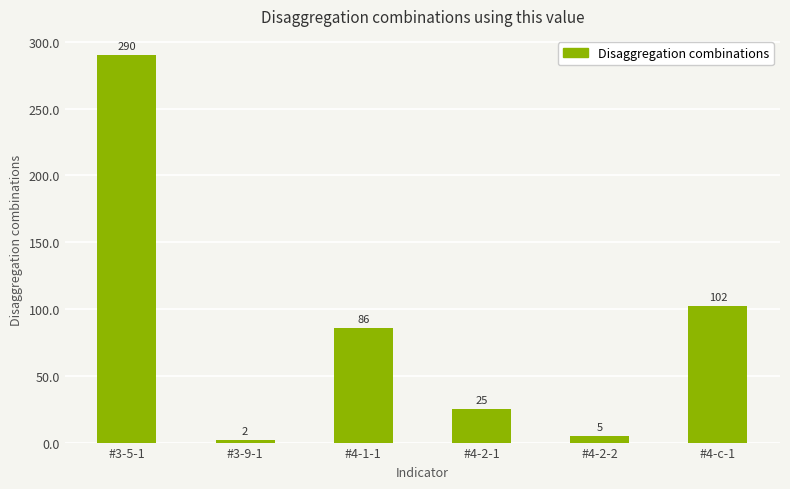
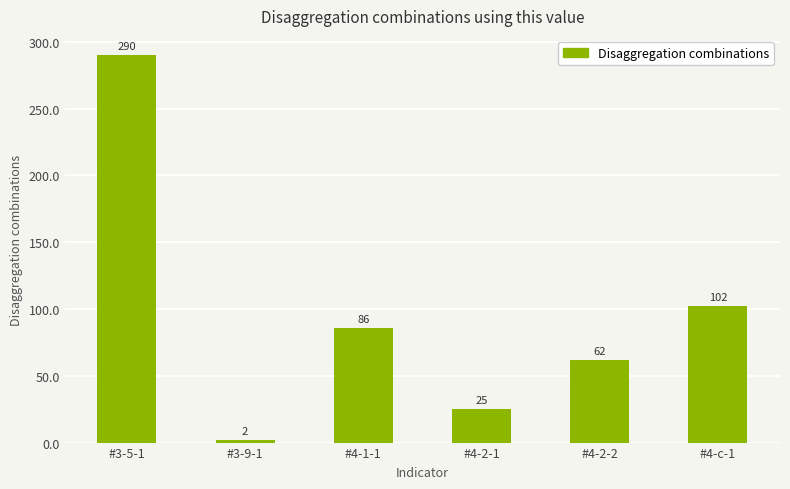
  {
    "#3-5-1": 290,
    "#3-9-1": 2,
    "#4-1-1": 86,
    "#4-2-1": 25,
-   "#4-2-2": 5,
+   "#4-2-2": 62,
    "#4-c-1": 102
  }
